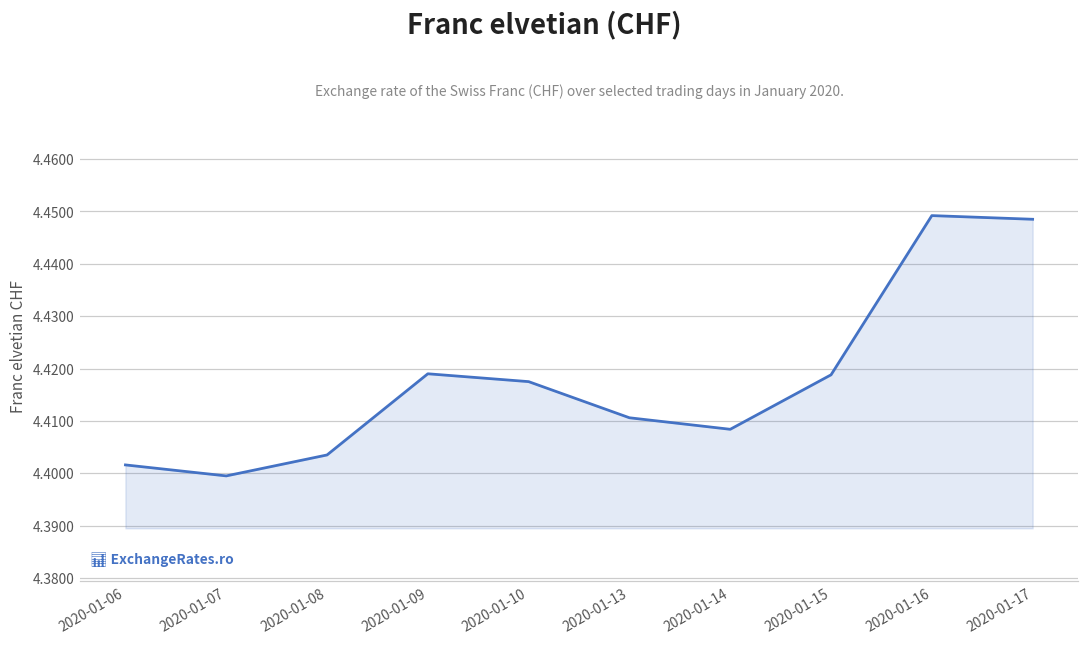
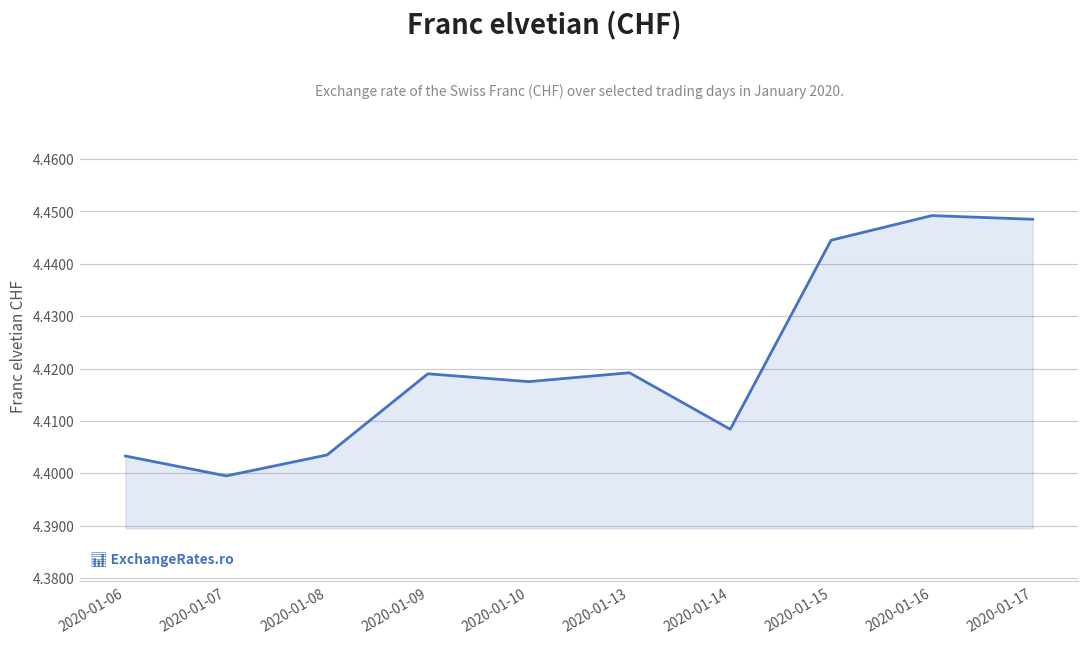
  {
-   "2020-01-06": 4.402,
+   "2020-01-06": 4.403,
    "2020-01-07": 4.400,
    "2020-01-08": 4.404,
    "2020-01-09": 4.419,
    "2020-01-10": 4.418,
-   "2020-01-13": 4.411,
+   "2020-01-13": 4.419,
    "2020-01-14": 4.408,
-   "2020-01-15": 4.419,
+   "2020-01-15": 4.445,
    "2020-01-16": 4.449,
    "2020-01-17": 4.449
  }
